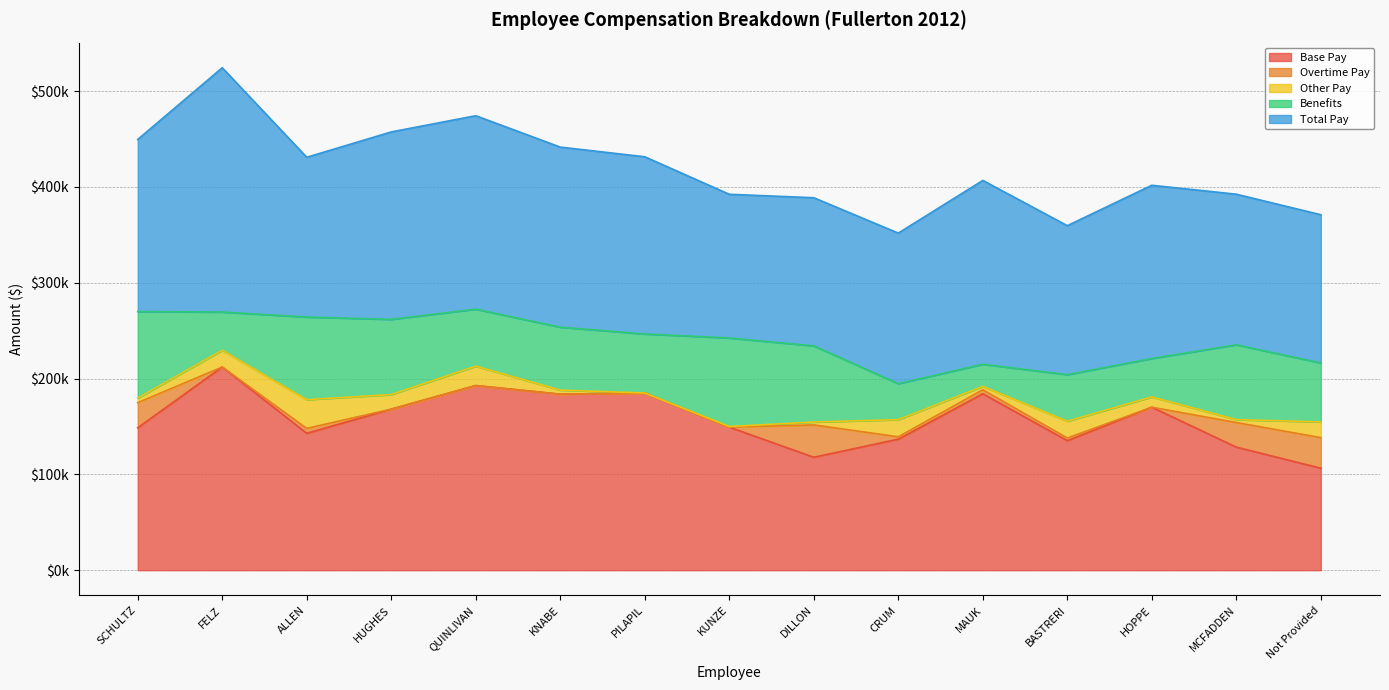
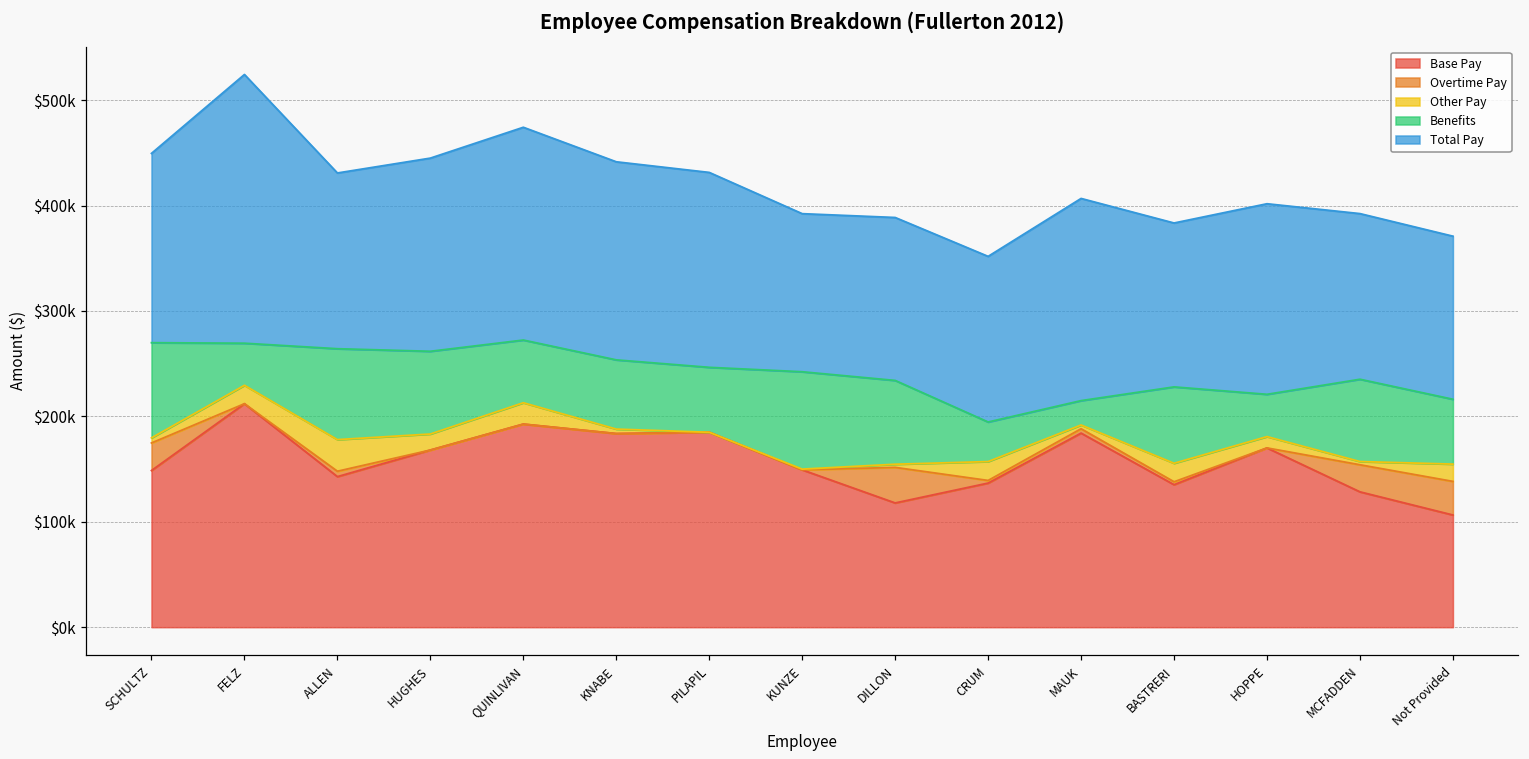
  {
    "Other Pay": {
      "SCHULTZ": "$0",
      "FELZ": "$20000",
      "ALLEN": "$30000",
      "HUGHES": "$20000",
      "QUINLIVAN": "$20000",
      "KNABE": "$0",
      "DILLON": "$0",
      "CRUM": "$20000",
      "MAUK": "$0",
      "BASTRERI": "$20000",
      "HOPPE": "$10000",
      "MCFADDEN": "$0",
      "Not Provided": "$20000"
    },
    "Benefits": {
      "SCHULTZ": "$90000",
      "FELZ": "$40000",
      "ALLEN": "$90000",
      "HUGHES": "$80000",
      "QUINLIVAN": "$60000",
      "KNABE": "$70000",
      "PILAPIL": "$60000",
      "KUNZE": "$90000",
      "DILLON": "$80000",
      "CRUM": "$40000",
      "MAUK": "$20000",
-     "BASTRERI": "$50000",
+     "BASTRERI": "$70000",
      "HOPPE": "$40000",
      "MCFADDEN": "$80000",
      "Not Provided": "$60000"
    },
    "Total Pay": {
      "SCHULTZ": "$180000",
      "FELZ": "$250000",
      "ALLEN": "$170000",
-     "HUGHES": "$200000",
+     "HUGHES": "$180000",
      "QUINLIVAN": "$200000",
      "KNABE": "$190000",
      "PILAPIL": "$180000",
      "KUNZE": "$150000",
      "DILLON": "$150000",
      "CRUM": "$160000",
      "MAUK": "$190000",
      "BASTRERI": "$160000",
      "HOPPE": "$180000",
      "MCFADDEN": "$160000",
      "Not Provided": "$150000"
    }
  }
